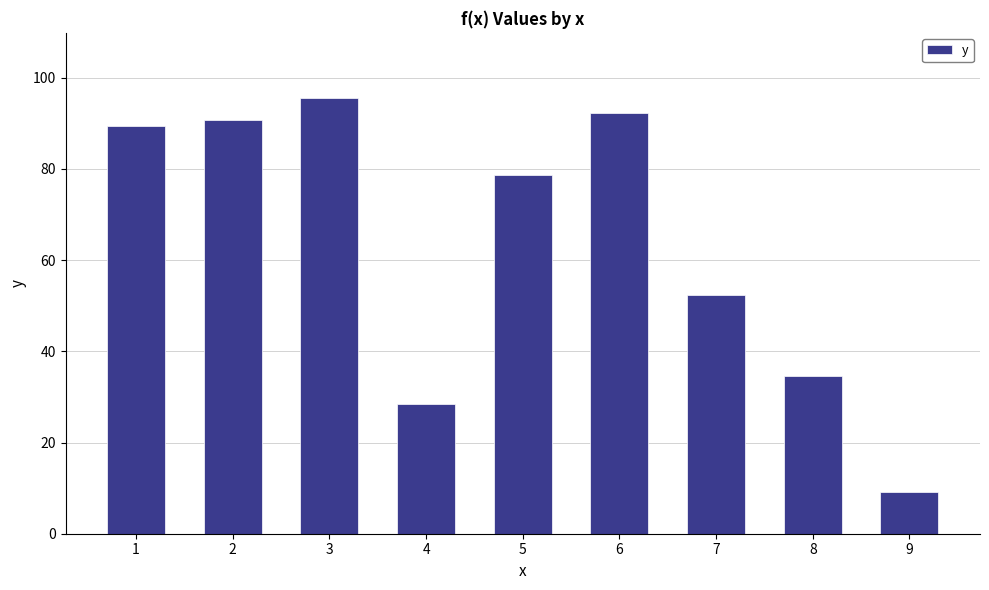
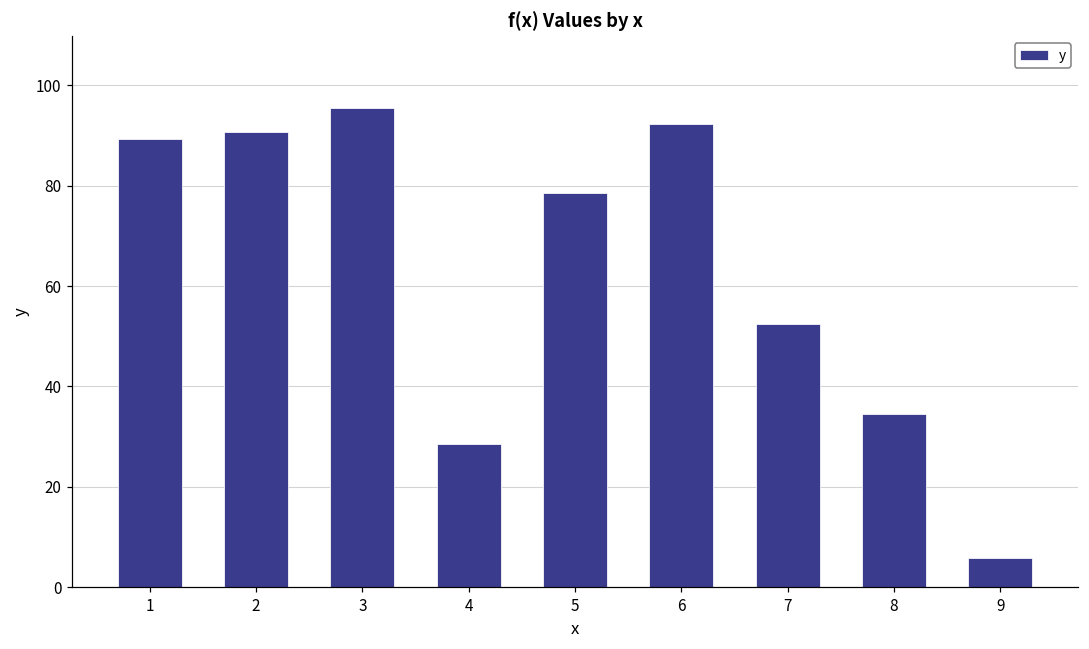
  {
    "1": 89,
    "2": 91,
    "3": 96,
    "4": 29,
    "5": 79,
    "6": 92,
    "7": 52,
    "8": 35,
-   "9": 9
+   "9": 6
  }
